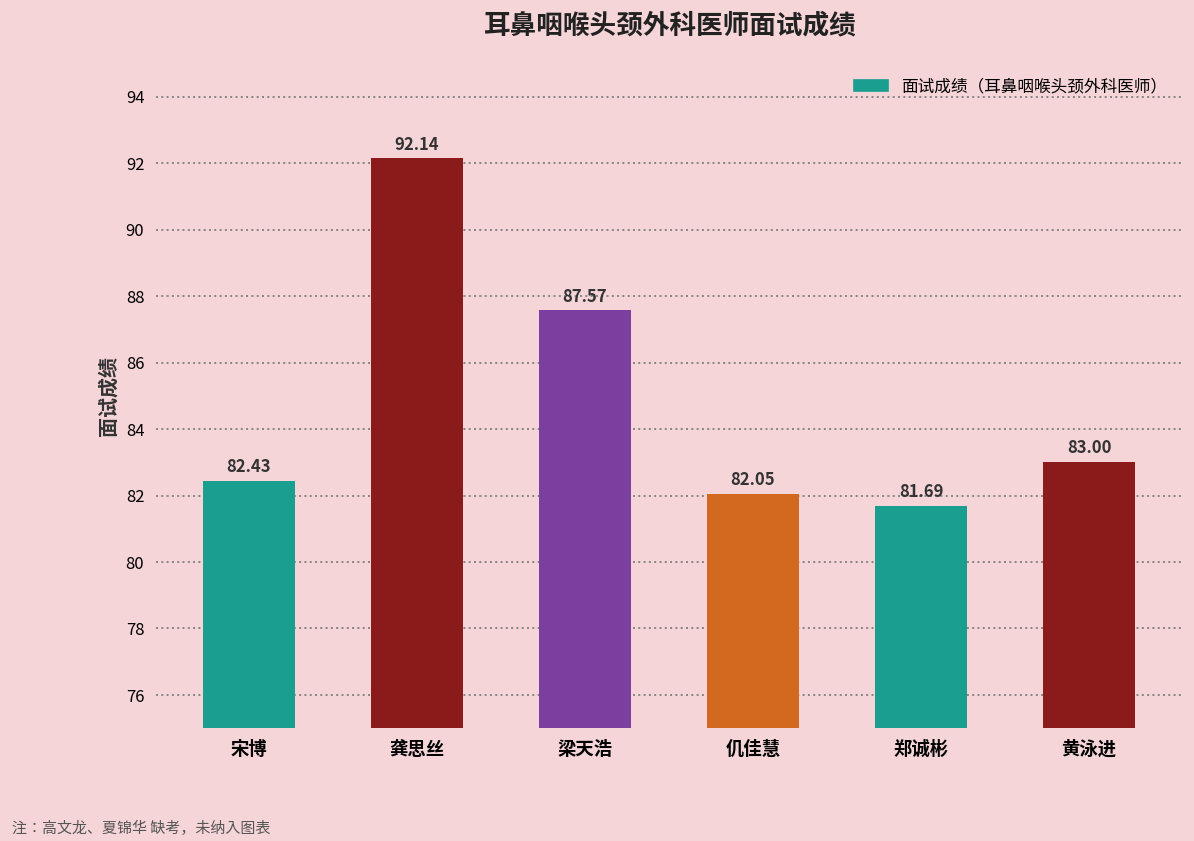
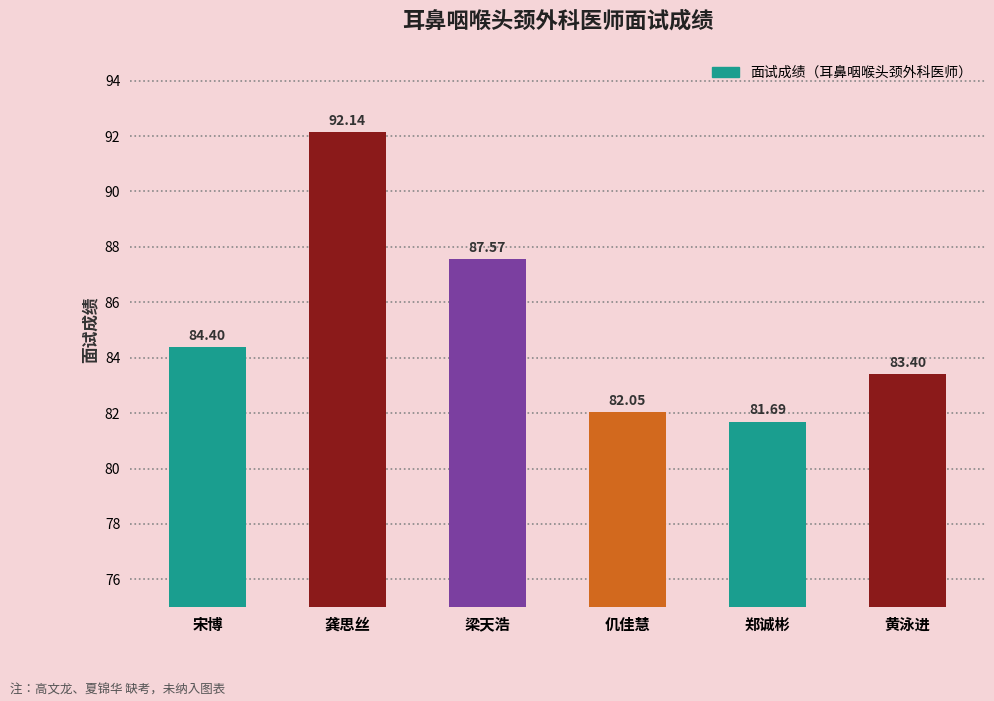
  {
-   "宋博": 82.43,
+   "宋博": 84.40,
    "龚思丝": 92.14,
    "梁天浩": 87.57,
    "仉佳慧": 82.05,
    "郑诚彬": 81.69,
-   "黄泳进": 83.00
+   "黄泳进": 83.40
  }
